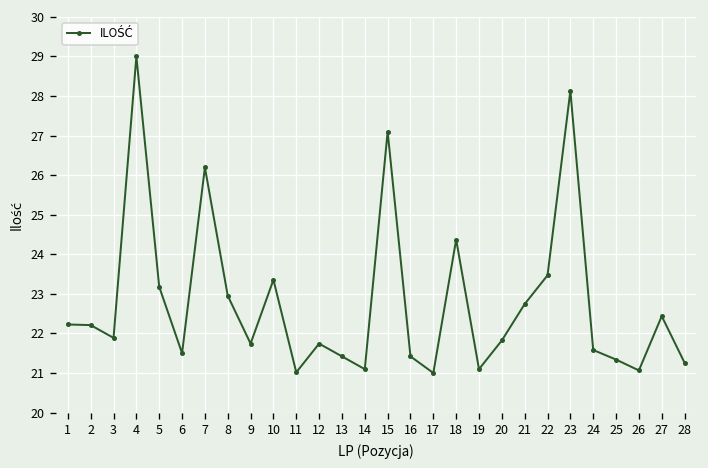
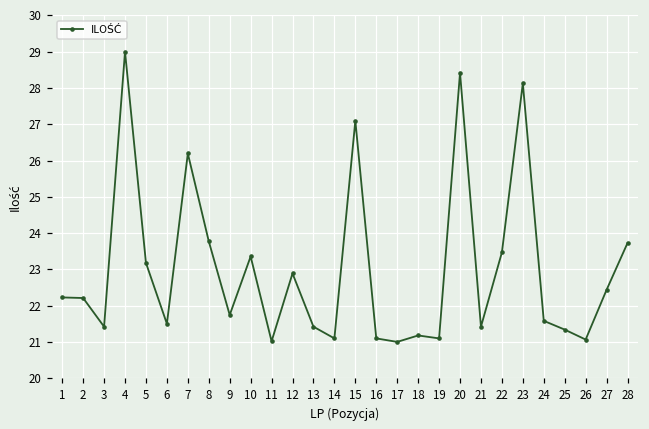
  {
    "1": 22.2,
    "2": 22.2,
-   "3": 21.9,
+   "3": 21.4,
    "4": 29.0,
    "5": 23.2,
    "6": 21.5,
    "7": 26.2,
-   "8": 23.0,
+   "8": 23.8,
    "9": 21.7,
    "10": 23.4,
    "11": 21.0,
-   "12": 21.7,
+   "12": 22.9,
    "13": 21.4,
    "14": 21.1,
    "15": 27.1,
-   "16": 21.4,
+   "16": 21.1,
    "17": 21.0,
-   "18": 24.4,
+   "18": 21.2,
    "19": 21.1,
-   "20": 21.8,
-   "21": 22.7,
+   "20": 28.4,
+   "21": 21.4,
    "22": 23.5,
    "23": 28.1,
    "24": 21.6,
    "25": 21.3,
    "26": 21.1,
    "27": 22.4,
-   "28": 21.3
+   "28": 23.7
  }
